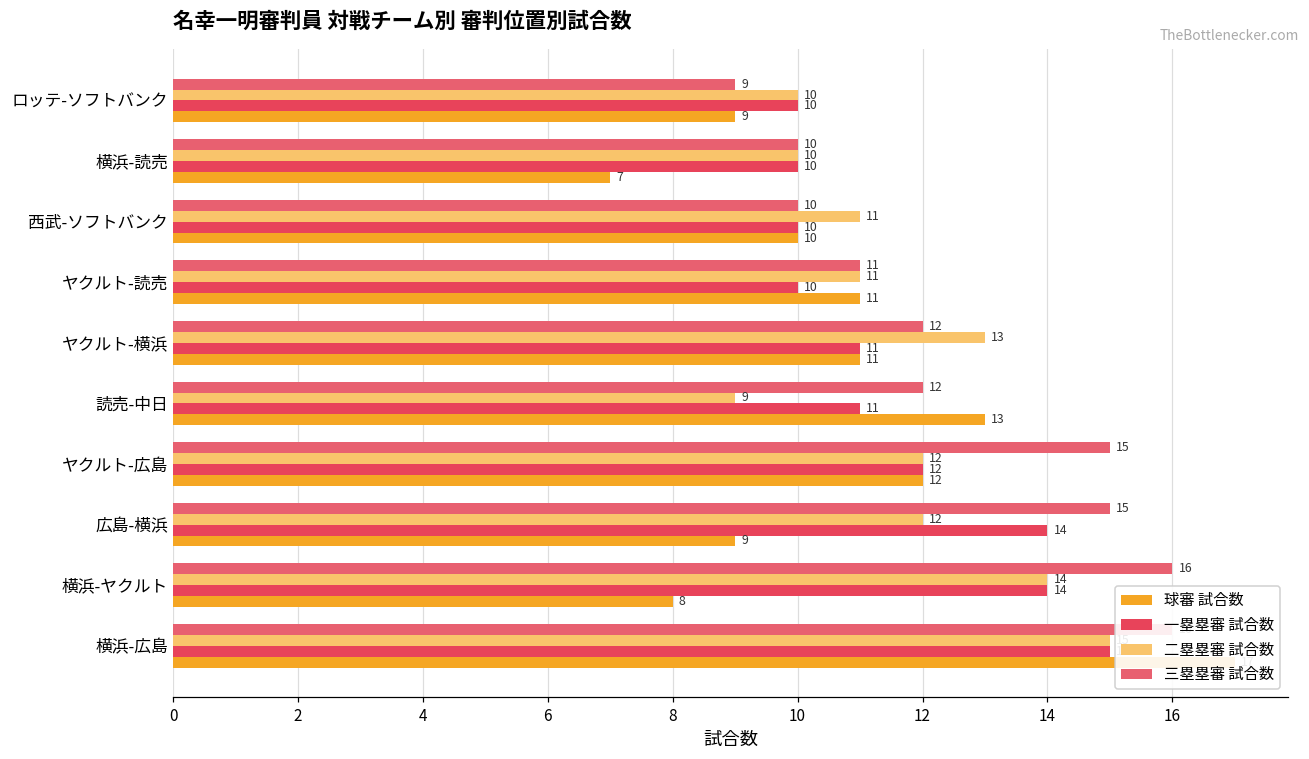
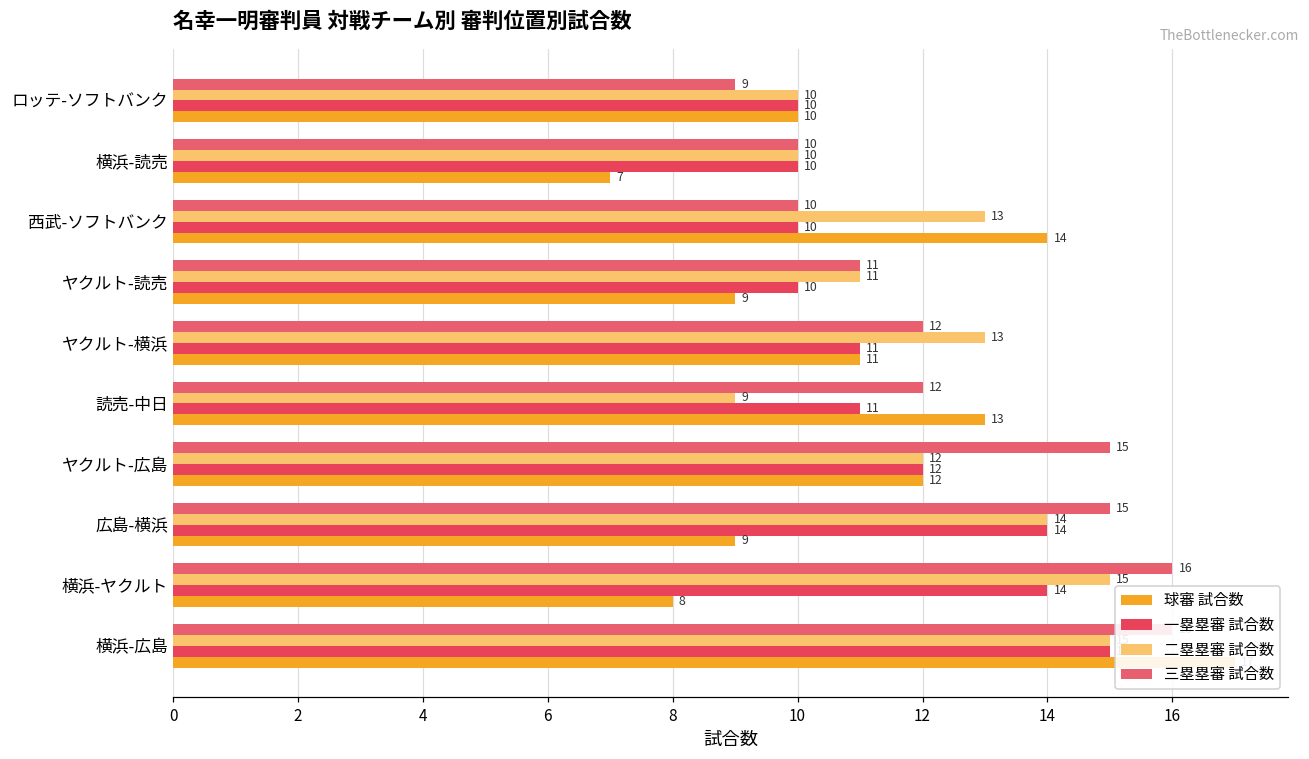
  {
    "球審 試合数": {
-     "ロッテ-ソフトバンク": 9,
+     "ロッテ-ソフトバンク": 10,
      "横浜-読売": 7,
-     "西武-ソフトバンク": 10,
-     "ヤクルト-読売": 11,
+     "西武-ソフトバンク": 14,
+     "ヤクルト-読売": 9,
      "ヤクルト-横浜": 11,
      "読売-中日": 13,
      "ヤクルト-広島": 12,
      "広島-横浜": 9,
      "横浜-ヤクルト": 8
    },
    "二塁塁審 試合数": {
      "ロッテ-ソフトバンク": 10,
      "横浜-読売": 10,
-     "西武-ソフトバンク": 11,
+     "西武-ソフトバンク": 13,
      "ヤクルト-読売": 11,
      "ヤクルト-横浜": 13,
      "読売-中日": 9,
      "ヤクルト-広島": 12,
-     "広島-横浜": 12,
-     "横浜-ヤクルト": 14
+     "広島-横浜": 14,
+     "横浜-ヤクルト": 15
    }
  }
